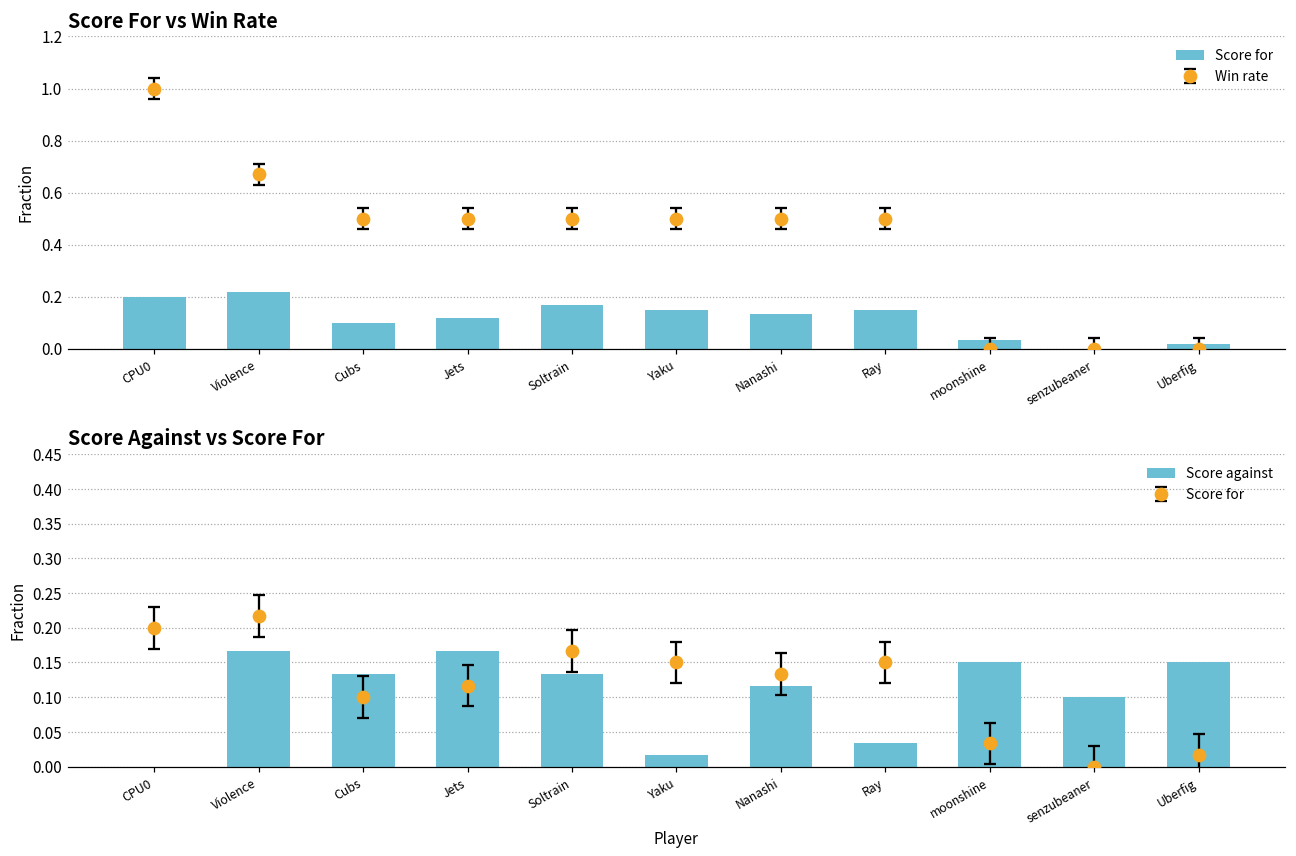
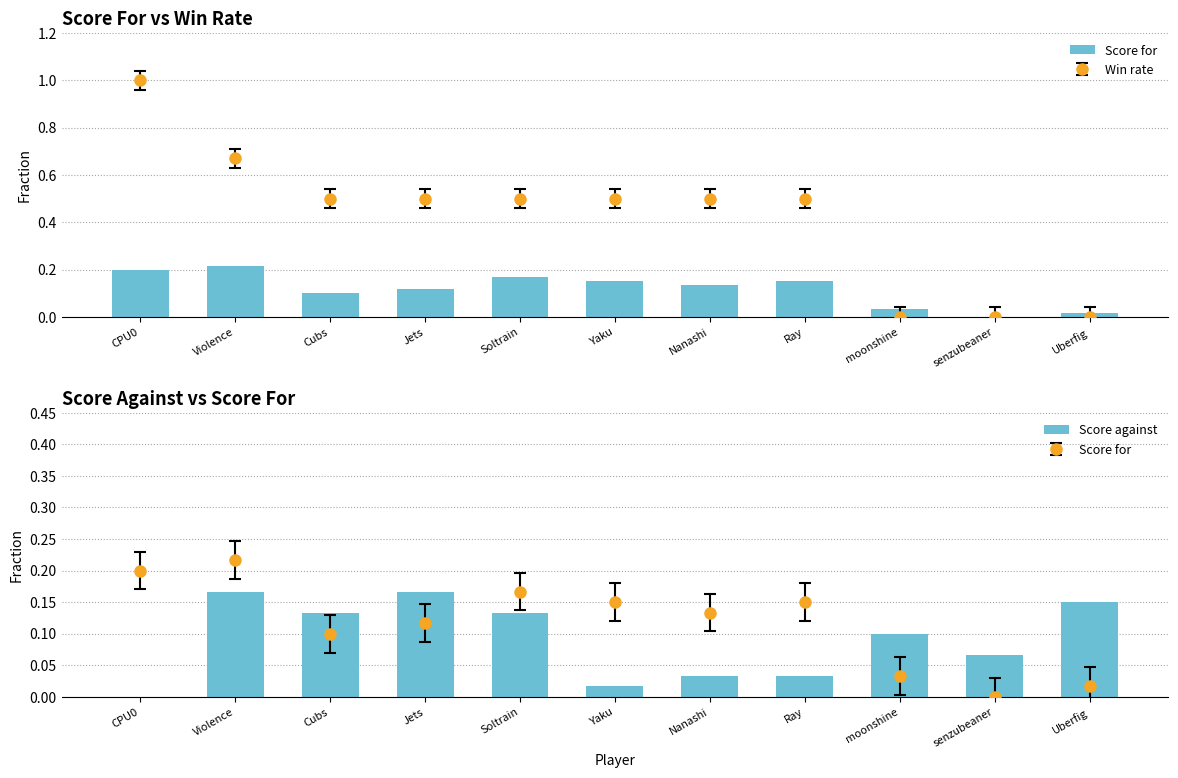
  {
    "Score Against vs Score For": {
      "Score against": {
        "CPU0": 0.00,
        "Violence": 0.17,
        "Cubs": 0.13,
        "Jets": 0.17,
        "Soltrain": 0.13,
        "Yaku": 0.02,
-       "Nanashi": 0.12,
+       "Nanashi": 0.03,
        "Ray": 0.03,
-       "moonshine": 0.15,
-       "senzubeaner": 0.10,
+       "moonshine": 0.10,
+       "senzubeaner": 0.07,
        "Uberfig": 0.15
      }
    }
  }
